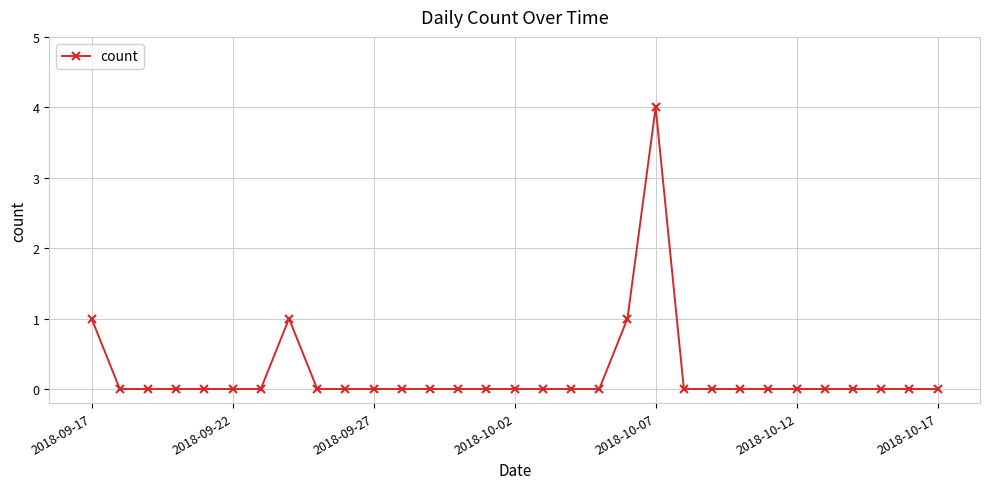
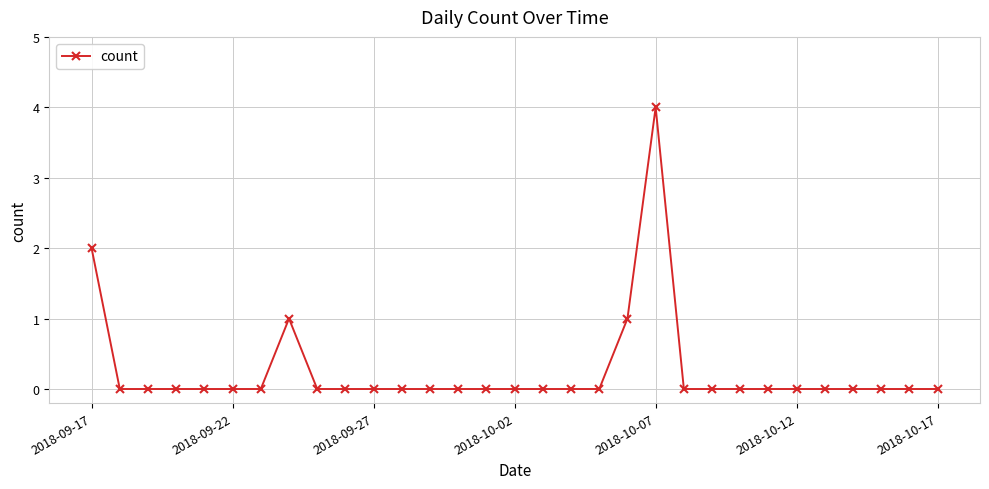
  {
-   "2018-09-17": 1,
+   "2018-09-17": 2,
    "2018-09-22": 0,
    "2018-09-27": 0,
    "2018-10-02": 0,
    "2018-10-07": 4,
    "2018-10-12": 0,
    "2018-10-17": 0
  }
